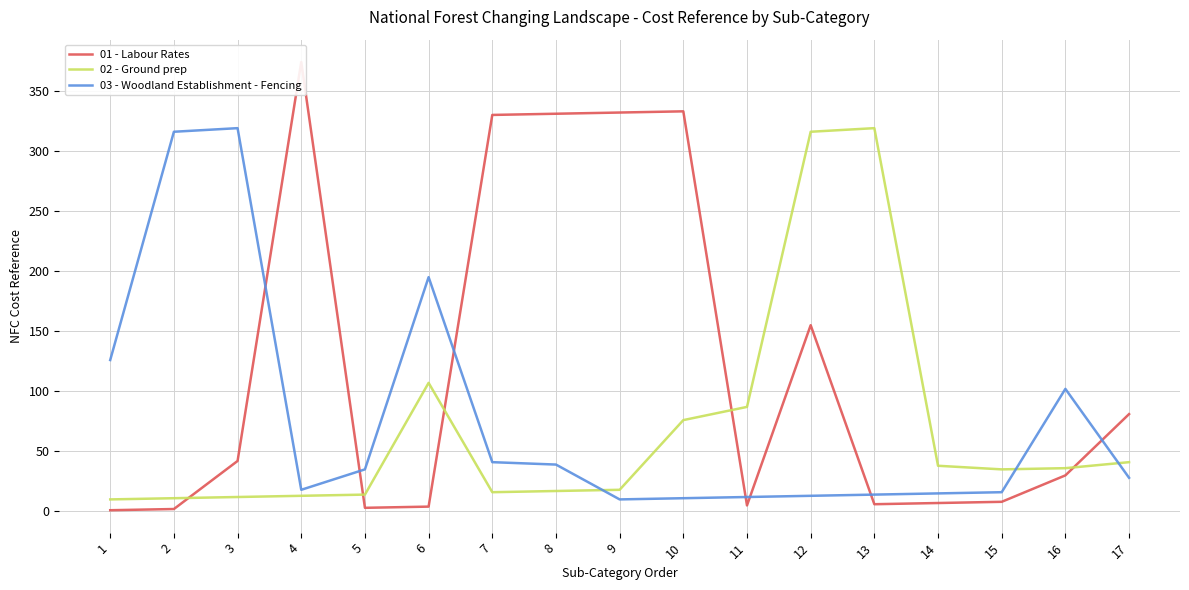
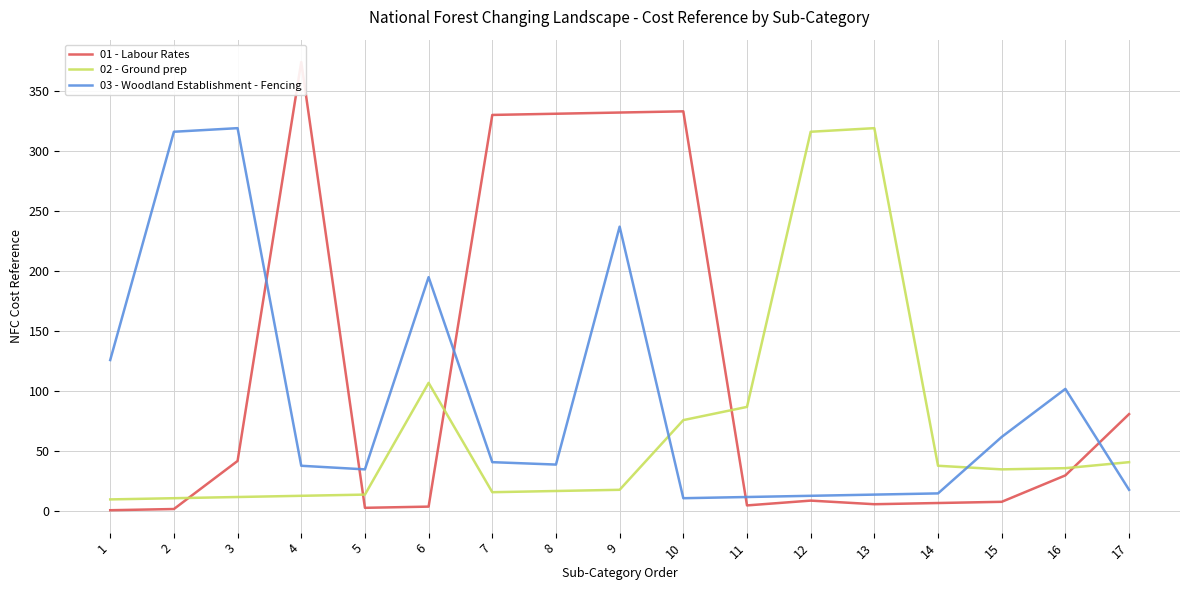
  {
    "01 - Labour Rates": {
      "1": 1,
      "2": 2,
      "3": 42,
      "5": 3,
      "6": 4,
      "7": 330,
      "8": 331,
      "9": 332,
      "10": 333,
      "11": 5,
-     "12": 155,
+     "12": 9,
      "13": 6,
      "14": 7,
      "15": 8,
      "16": 30,
      "17": 81
    },
    "02 - Ground prep": {
      "1": 10,
      "2": 11,
      "3": 12,
      "4": 13,
      "5": 14,
      "6": 107,
      "7": 16,
      "8": 17,
      "9": 18,
      "10": 76,
      "11": 87,
      "12": 316,
      "13": 319,
      "14": 38,
      "15": 35,
      "16": 36,
      "17": 41
    },
    "03 - Woodland Establishment - Fencing": {
      "1": 126,
      "2": 316,
      "3": 319,
-     "4": 18,
+     "4": 38,
      "5": 35,
      "6": 195,
      "7": 41,
      "8": 39,
-     "9": 10,
+     "9": 237,
      "10": 11,
      "11": 12,
      "12": 13,
      "13": 14,
      "14": 15,
-     "15": 16,
+     "15": 62,
      "16": 102,
-     "17": 28
+     "17": 18
    }
  }
